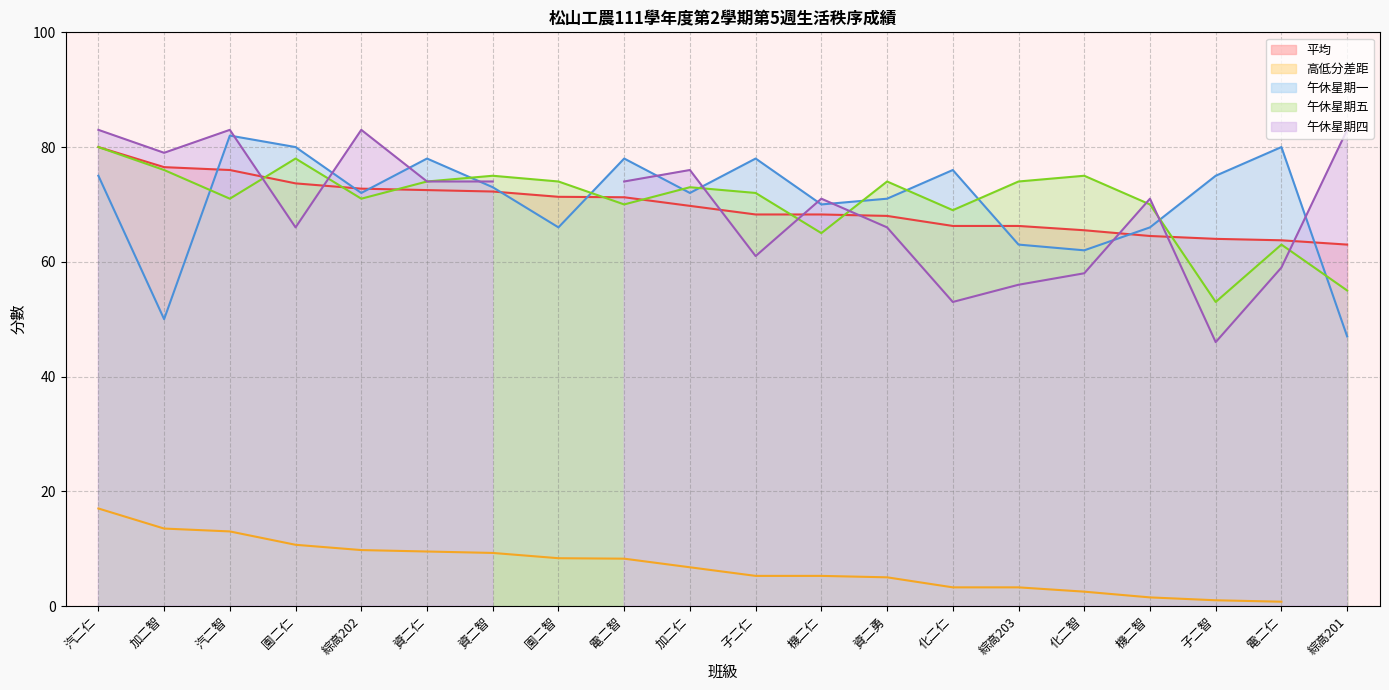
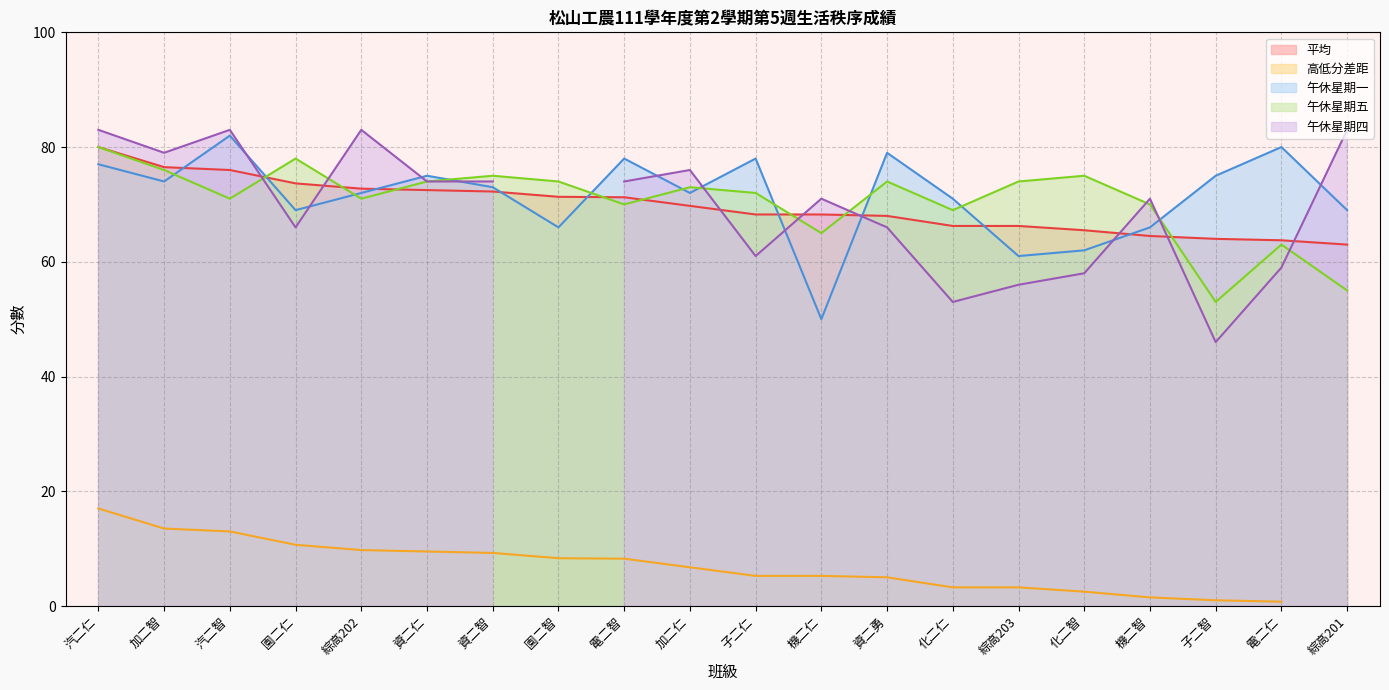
  {
    "午休星期一": {
-     "汽二仁": 75,
-     "加二智": 50,
+     "汽二仁": 77,
+     "加二智": 74,
      "汽二智": 82,
-     "園二仁": 80,
+     "園二仁": 69,
      "綜高202": 72,
-     "資二仁": 78,
+     "資二仁": 75,
      "資二智": 73,
      "園二智": 66,
      "電二智": 78,
      "加二仁": 72,
      "子二仁": 78,
-     "機二仁": 70,
-     "資二勇": 71,
-     "化二仁": 76,
-     "綜高203": 63,
+     "機二仁": 50,
+     "資二勇": 79,
+     "化二仁": 71,
+     "綜高203": 61,
      "化二智": 62,
      "機二智": 66,
      "子二智": 75,
      "電二仁": 80,
-     "綜高201": 47
+     "綜高201": 69
    }
  }
